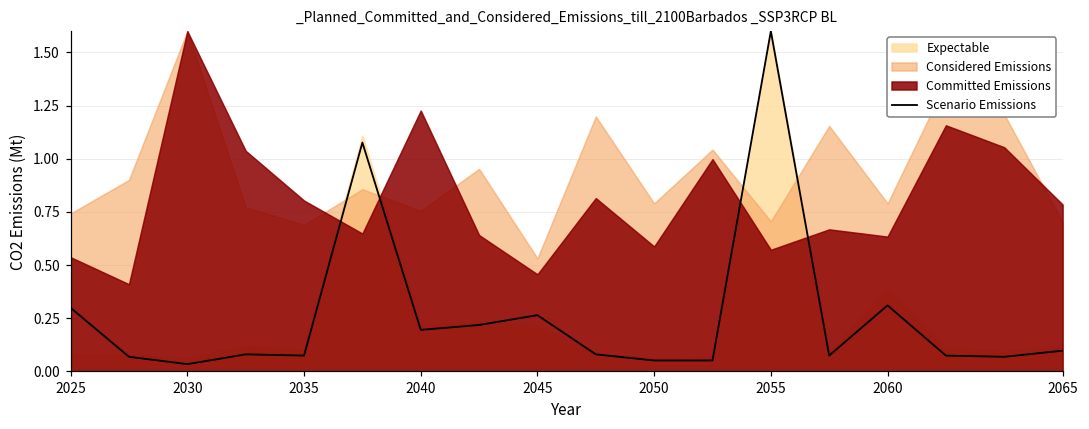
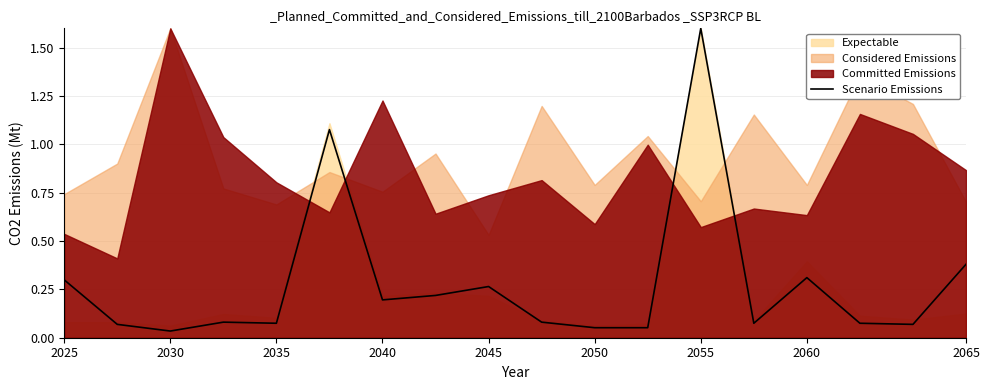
  {
    "Scenario Emissions": {
      "2025": 0.30,
      "2030": 0.03,
      "2035": 0.07,
      "2040": 0.20,
      "2045": 0.26,
      "2060": 0.31,
-     "2065": 0.10
+     "2065": 0.38
    },
    "Committed Emissions": {
      "2025": 0.54,
      "2035": 0.80,
      "2040": 1.23,
-     "2045": 0.46,
+     "2045": 0.74,
      "2050": 0.59,
      "2055": 0.57,
      "2060": 0.63,
-     "2065": 0.79
+     "2065": 0.87
    }
  }
